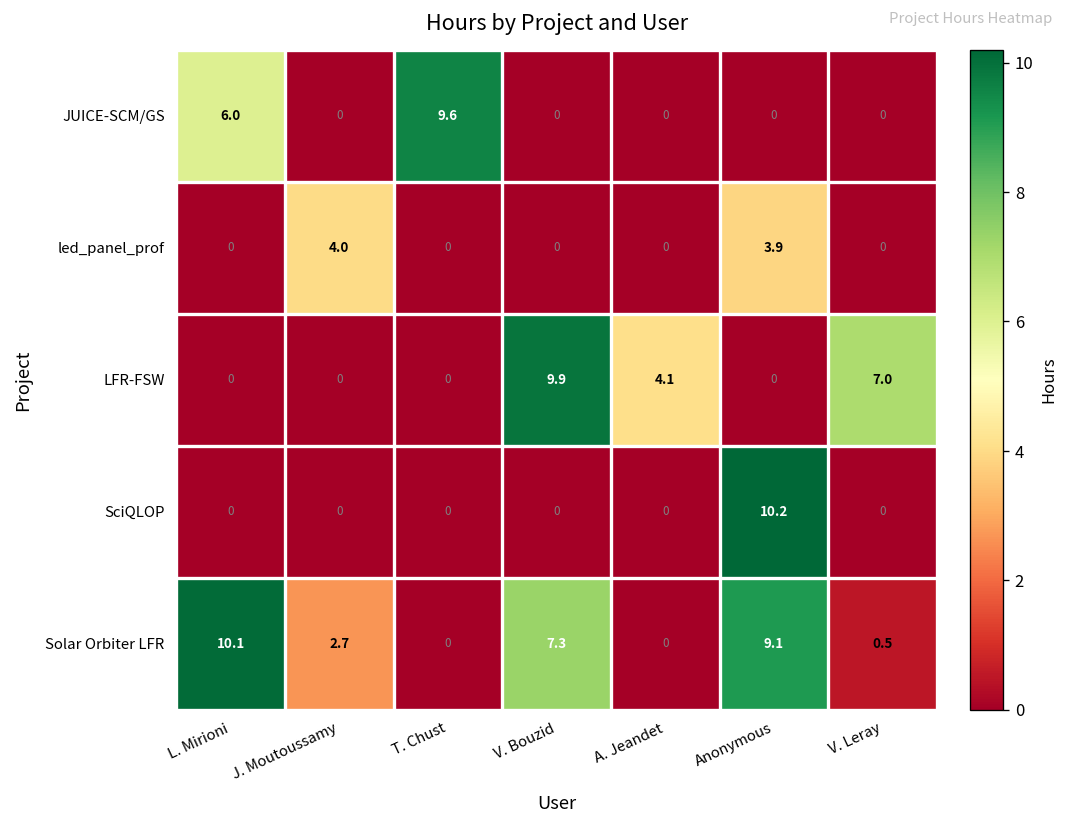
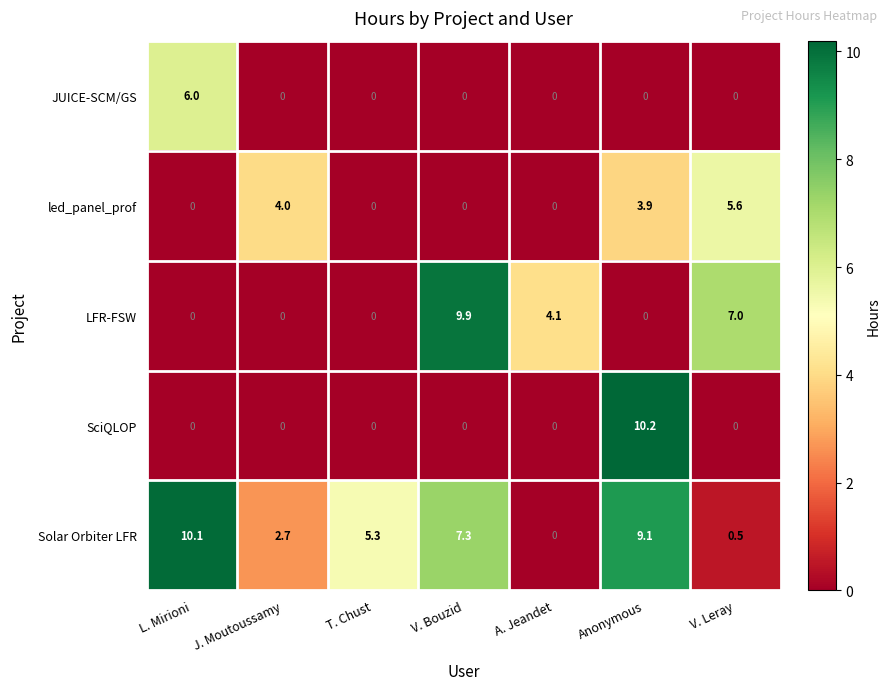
  {
    "JUICE-SCM/GS": {
      "L. Mirioni": 6.0,
      "J. Moutoussamy": 0,
-     "T. Chust": 9.6,
+     "T. Chust": 0,
      "V. Bouzid": 0,
      "A. Jeandet": 0,
      "Anonymous": 0,
      "V. Leray": 0
    },
    "led_panel_prof": {
      "L. Mirioni": 0,
      "J. Moutoussamy": 4.0,
      "T. Chust": 0,
      "V. Bouzid": 0,
      "A. Jeandet": 0,
      "Anonymous": 3.9,
-     "V. Leray": 0
+     "V. Leray": 5.6
    },
    "LFR-FSW": {
      "L. Mirioni": 0,
      "J. Moutoussamy": 0,
      "T. Chust": 0,
      "V. Bouzid": 9.9,
      "A. Jeandet": 4.1,
      "Anonymous": 0,
      "V. Leray": 7.0
    },
    "SciQLOP": {
      "L. Mirioni": 0,
      "J. Moutoussamy": 0,
      "T. Chust": 0,
      "V. Bouzid": 0,
      "A. Jeandet": 0,
      "Anonymous": 10.2,
      "V. Leray": 0
    },
    "Solar Orbiter LFR": {
      "L. Mirioni": 10.1,
      "J. Moutoussamy": 2.7,
-     "T. Chust": 0,
+     "T. Chust": 5.3,
      "V. Bouzid": 7.3,
      "A. Jeandet": 0,
      "Anonymous": 9.1,
      "V. Leray": 0.5
    }
  }
